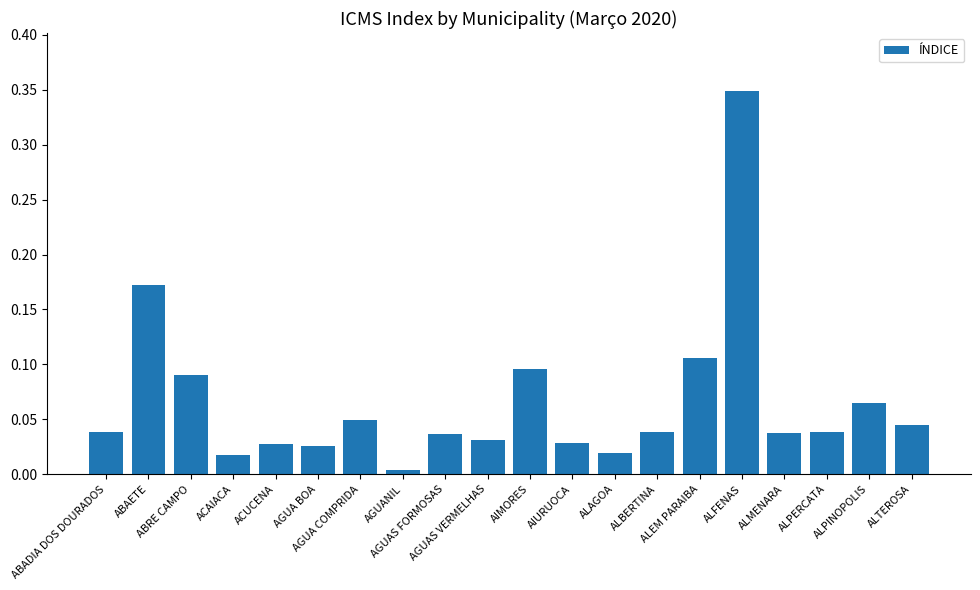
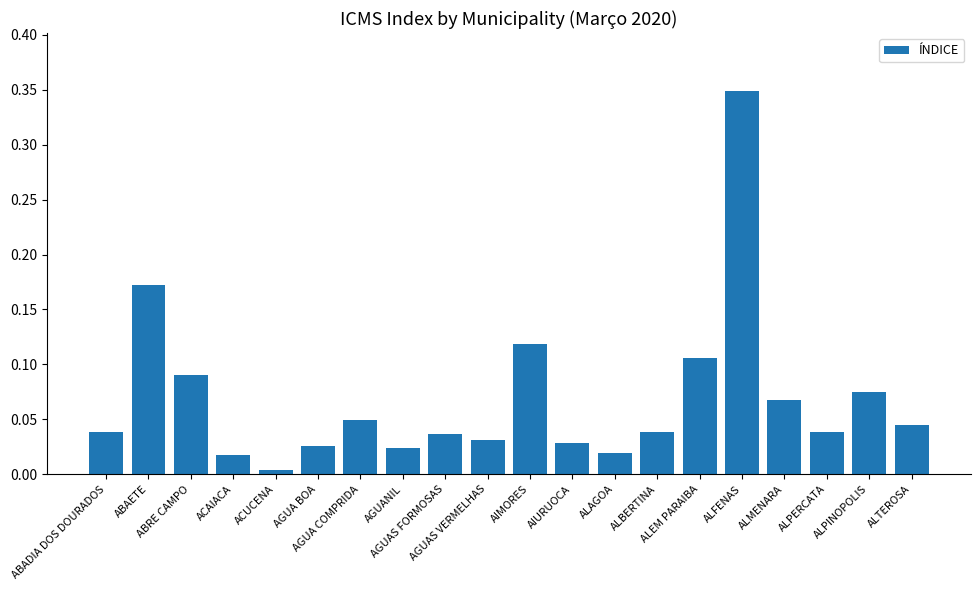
  {
    "ABADIA DOS DOURADOS": 0.039,
    "ABAETE": 0.172,
    "ABRE CAMPO": 0.090,
    "ACAIACA": 0.018,
-   "ACUCENA": 0.027,
+   "ACUCENA": 0.004,
    "AGUA BOA": 0.026,
    "AGUA COMPRIDA": 0.049,
-   "AGUANIL": 0.004,
+   "AGUANIL": 0.024,
    "AGUAS FORMOSAS": 0.036,
    "AGUAS VERMELHAS": 0.031,
-   "AIMORES": 0.095,
+   "AIMORES": 0.119,
    "AIURUOCA": 0.029,
    "ALAGOA": 0.019,
    "ALBERTINA": 0.038,
    "ALEM PARAIBA": 0.106,
    "ALFENAS": 0.349,
-   "ALMENARA": 0.038,
+   "ALMENARA": 0.068,
    "ALPERCATA": 0.038,
-   "ALPINOPOLIS": 0.065,
+   "ALPINOPOLIS": 0.075,
    "ALTEROSA": 0.044
  }
